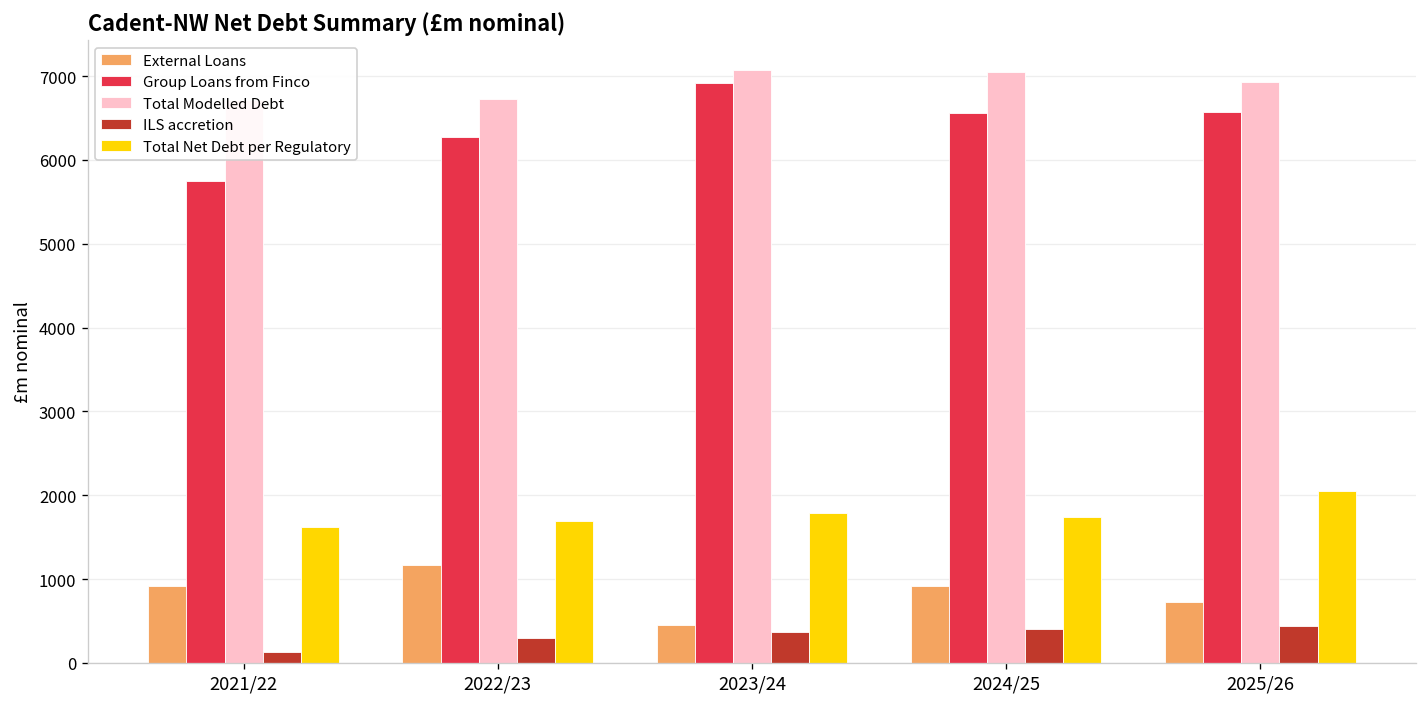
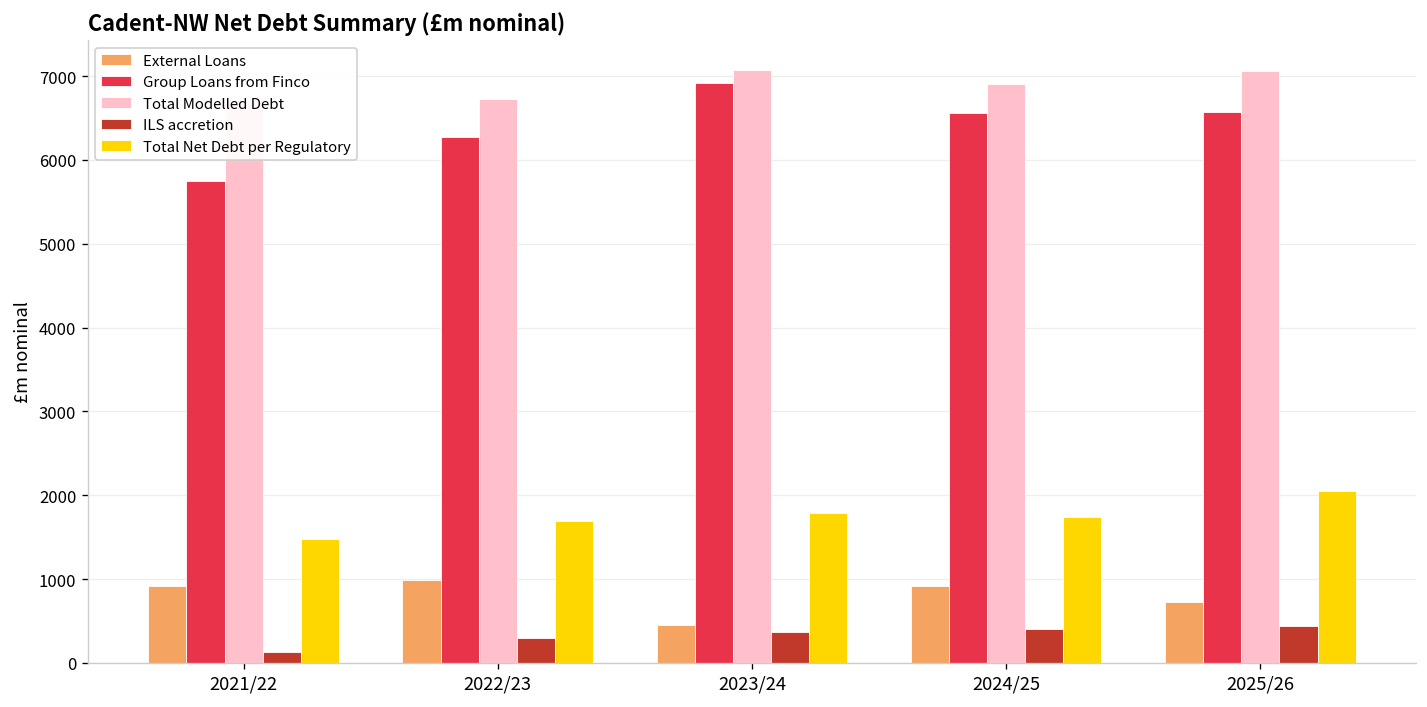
  {
    "External Loans": {
      "2021/22": 900,
-     "2022/23": 1200,
+     "2022/23": 1000,
      "2023/24": 500,
      "2024/25": 900,
      "2025/26": 700
    },
    "Total Modelled Debt": {
      "2022/23": 6700,
      "2023/24": 7100,
-     "2024/25": 7000,
-     "2025/26": 6900
+     "2024/25": 6900,
+     "2025/26": 7100
    },
    "Total Net Debt per Regulatory": {
-     "2021/22": 1600,
+     "2021/22": 1500,
      "2022/23": 1700,
      "2023/24": 1800,
      "2024/25": 1700,
      "2025/26": 2000
    }
  }
